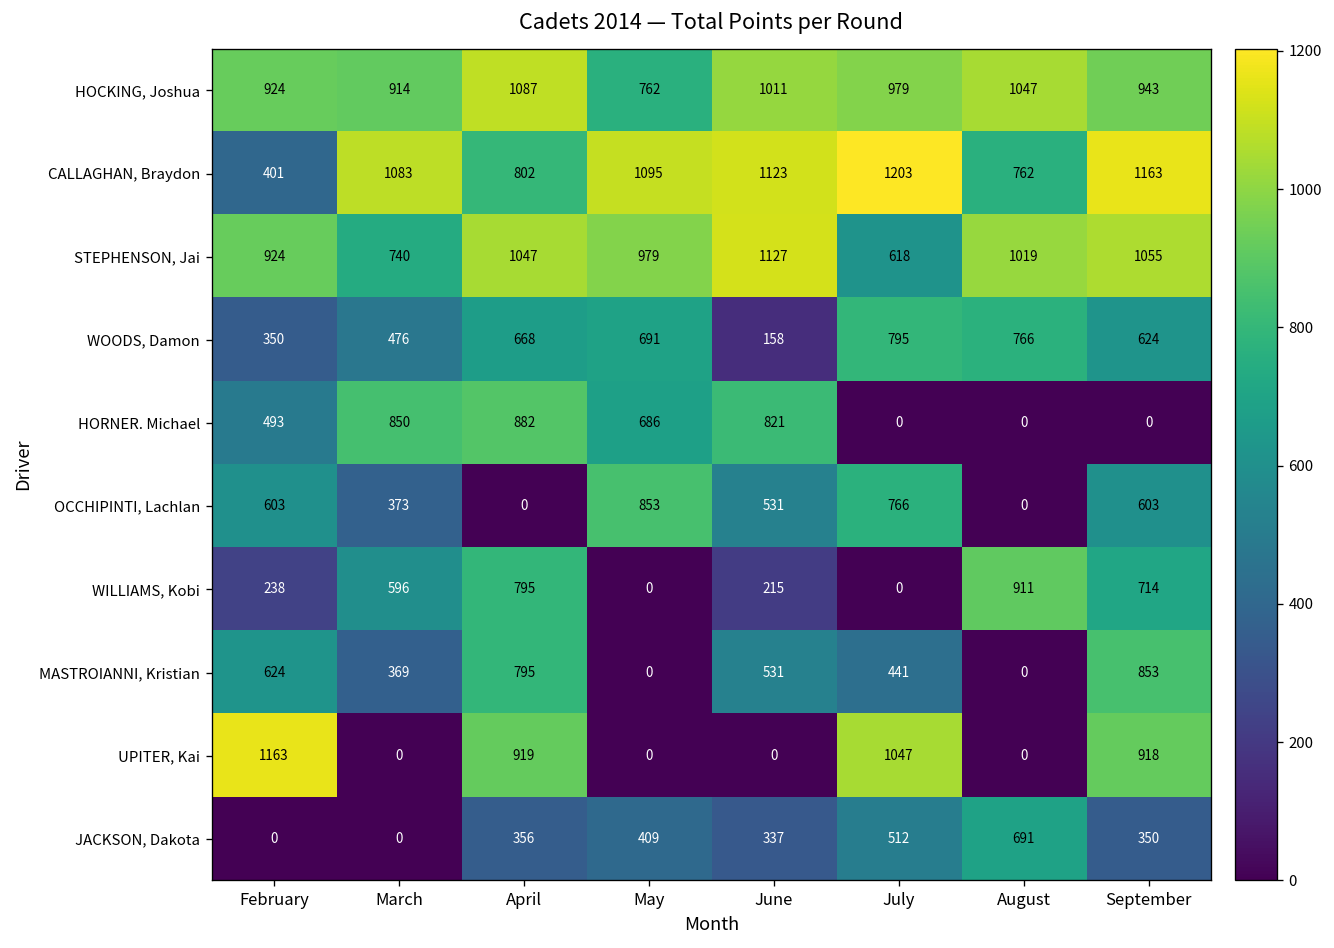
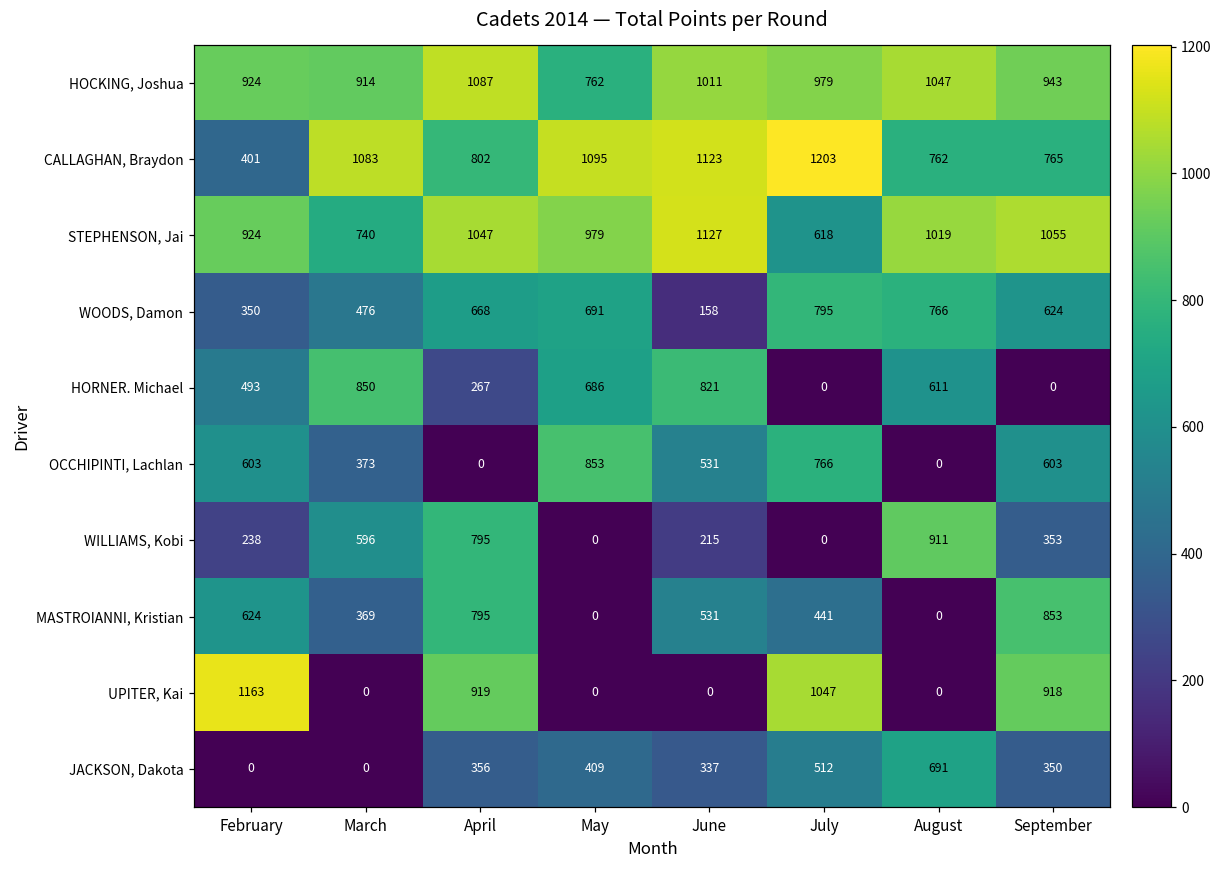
  {
    "HOCKING, Joshua": {
      "February": 924,
      "March": 914,
      "April": 1087,
      "May": 762,
      "June": 1011,
      "July": 979,
      "August": 1047,
      "September": 943
    },
    "CALLAGHAN, Braydon": {
      "February": 401,
      "March": 1083,
      "April": 802,
      "May": 1095,
      "June": 1123,
      "July": 1203,
      "August": 762,
-     "September": 1163
+     "September": 765
    },
    "STEPHENSON, Jai": {
      "February": 924,
      "March": 740,
      "April": 1047,
      "May": 979,
      "June": 1127,
      "July": 618,
      "August": 1019,
      "September": 1055
    },
    "WOODS, Damon": {
      "February": 350,
      "March": 476,
      "April": 668,
      "May": 691,
      "June": 158,
      "July": 795,
      "August": 766,
      "September": 624
    },
    "HORNER. Michael": {
      "February": 493,
      "March": 850,
-     "April": 882,
+     "April": 267,
      "May": 686,
      "June": 821,
      "July": 0,
-     "August": 0,
+     "August": 611,
      "September": 0
    },
    "OCCHIPINTI, Lachlan": {
      "February": 603,
      "March": 373,
      "April": 0,
      "May": 853,
      "June": 531,
      "July": 766,
      "August": 0,
      "September": 603
    },
    "WILLIAMS, Kobi": {
      "February": 238,
      "March": 596,
      "April": 795,
      "May": 0,
      "June": 215,
      "July": 0,
      "August": 911,
-     "September": 714
+     "September": 353
    },
    "MASTROIANNI, Kristian": {
      "February": 624,
      "March": 369,
      "April": 795,
      "May": 0,
      "June": 531,
      "July": 441,
      "August": 0,
      "September": 853
    },
    "UPITER, Kai": {
      "February": 1163,
      "March": 0,
      "April": 919,
      "May": 0,
      "June": 0,
      "July": 1047,
      "August": 0,
      "September": 918
    },
    "JACKSON, Dakota": {
      "February": 0,
      "March": 0,
      "April": 356,
      "May": 409,
      "June": 337,
      "July": 512,
      "August": 691,
      "September": 350
    }
  }
